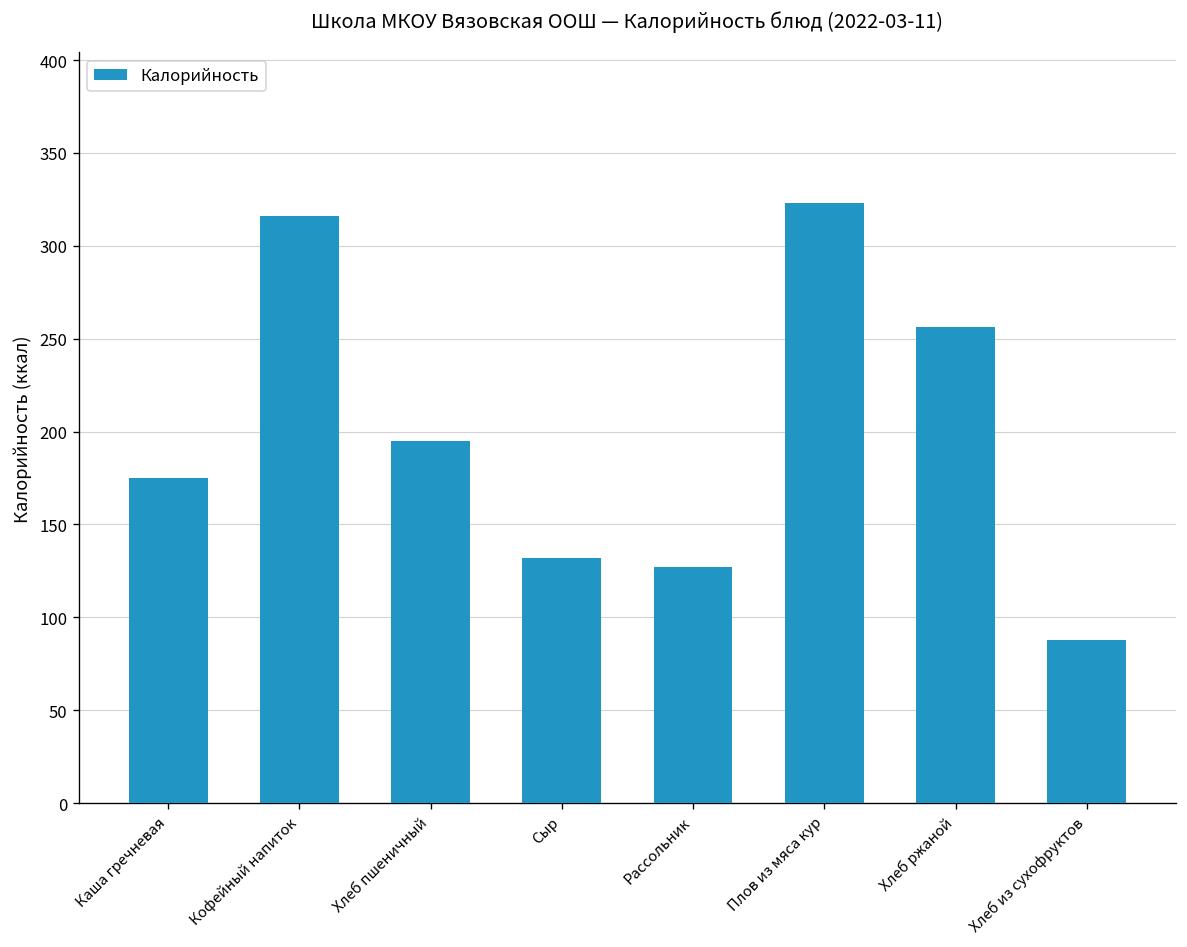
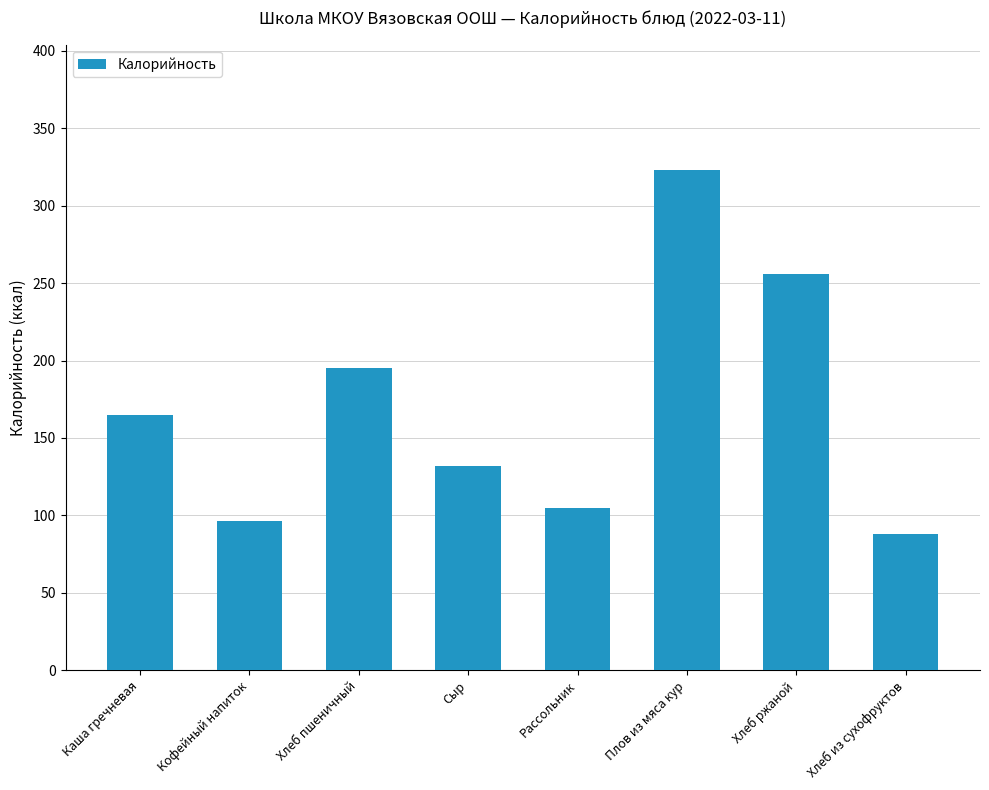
  {
-   "Каша гречневая": 175,
-   "Кофейный напиток": 316,
+   "Каша гречневая": 165,
+   "Кофейный напиток": 96,
    "Хлеб пшеничный": 195,
    "Сыр": 132,
-   "Рассольник": 127,
+   "Рассольник": 105,
    "Плов из мяса кур": 323,
    "Хлеб ржаной": 256,
    "Хлеб из сухофруктов": 88
  }
